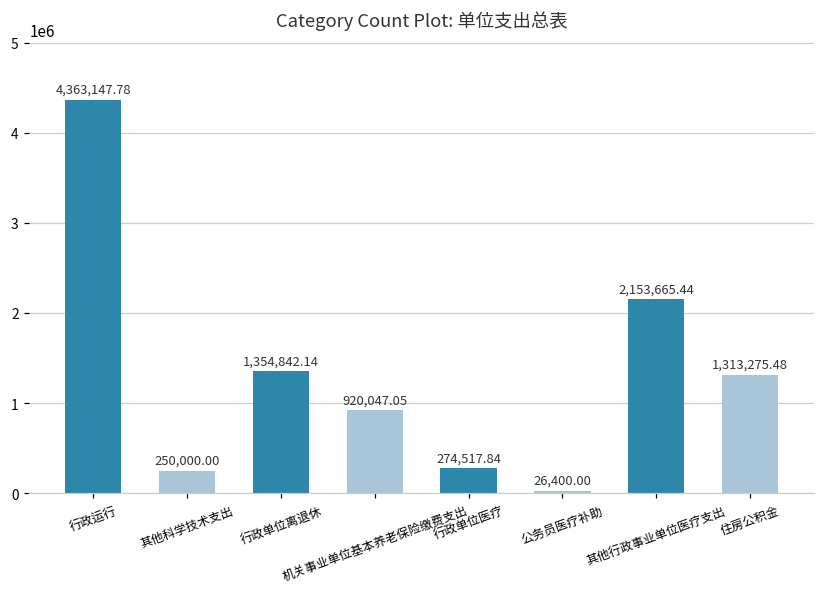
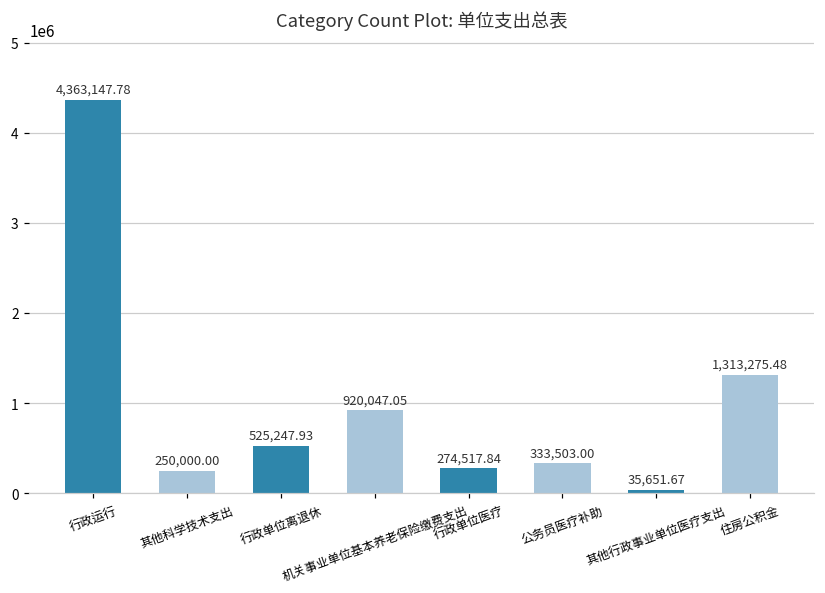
  {
    "行政运行": "4,363,147.78",
    "其他科学技术支出": "250,000.00",
-   "行政单位离退休": "1,354,842.14",
+   "行政单位离退休": "525,247.93",
    "机关事业单位基本养老保险缴费支出": "920,047.05",
    "行政单位医疗": "274,517.84",
-   "公务员医疗补助": "26,400.00",
-   "其他行政事业单位医疗支出": "2,153,665.44",
+   "公务员医疗补助": "333,503.00",
+   "其他行政事业单位医疗支出": "35,651.67",
    "住房公积金": "1,313,275.48"
  }
